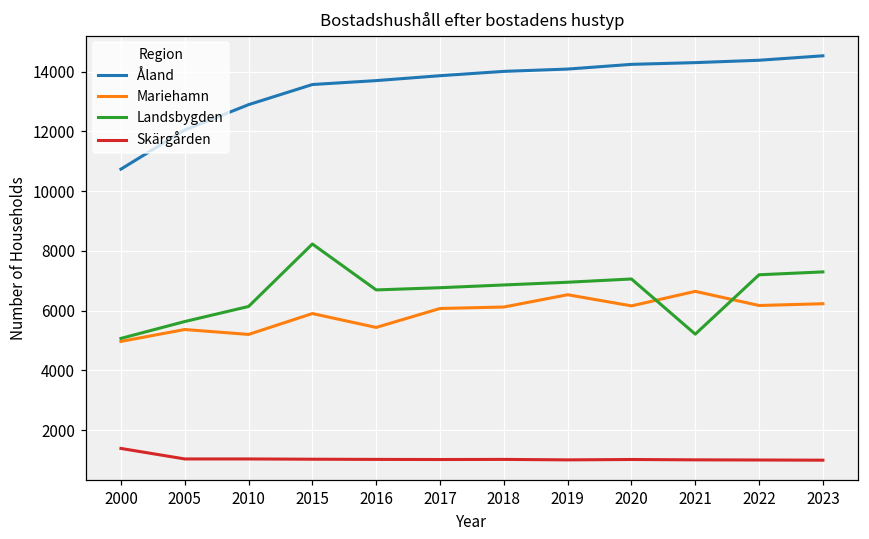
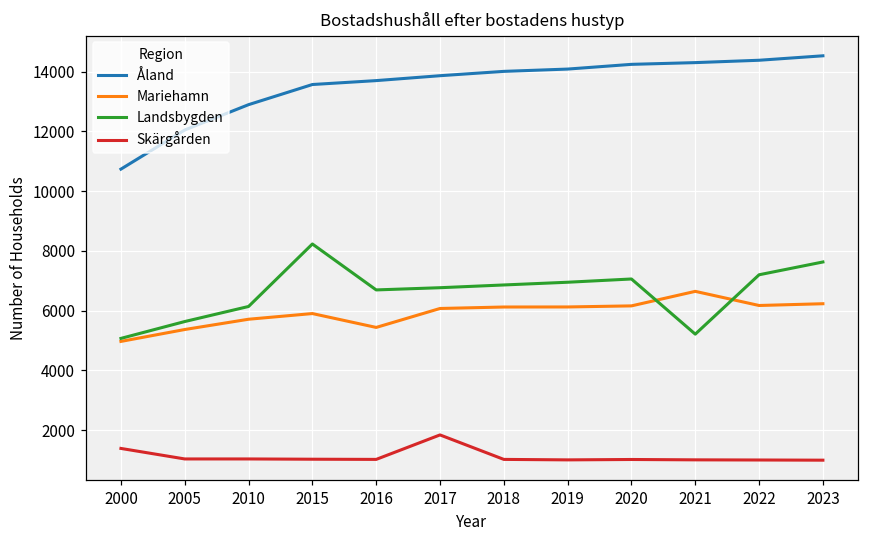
  {
    "Åland": {
      "2000": 10700,
      "2010": 12900,
      "2015": 13600,
      "2016": 13700,
      "2017": 13900,
      "2018": 14000,
      "2019": 14100,
      "2020": 14200,
      "2021": 14300,
      "2022": 14400,
      "2023": 14500
    },
    "Mariehamn": {
      "2000": 5000,
      "2005": 5400,
-     "2010": 5200,
+     "2010": 5700,
      "2015": 5900,
      "2016": 5400,
      "2017": 6100,
      "2018": 6100,
-     "2019": 6500,
+     "2019": 6100,
      "2020": 6200,
      "2021": 6600,
      "2022": 6200,
      "2023": 6200
    },
    "Landsbygden": {
      "2000": 5100,
      "2005": 5600,
      "2010": 6100,
      "2015": 8200,
      "2016": 6700,
      "2017": 6800,
      "2018": 6900,
      "2019": 7000,
      "2020": 7100,
      "2021": 5200,
      "2022": 7200,
-     "2023": 7300
+     "2023": 7600
    },
    "Skärgården": {
      "2000": 1400,
      "2005": 1000,
      "2010": 1000,
      "2015": 1000,
      "2016": 1000,
-     "2017": 1000,
+     "2017": 1800,
      "2018": 1000,
      "2019": 1000,
      "2020": 1000,
      "2021": 1000,
      "2022": 1000,
      "2023": 1000
    }
  }
